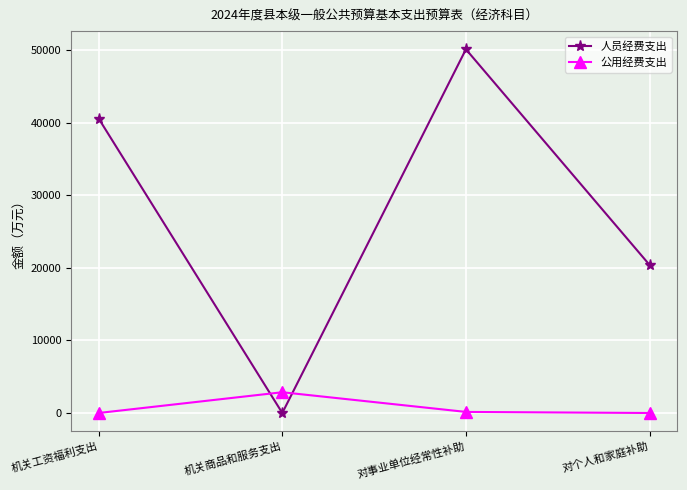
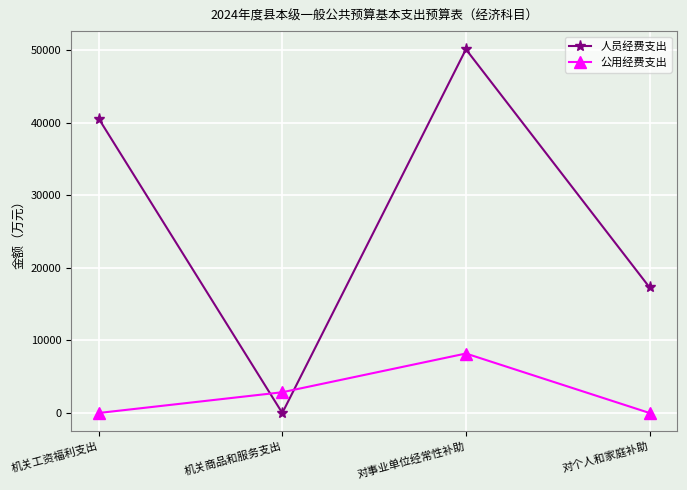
  {
    "人员经费支出": {
      "机关工资福利支出": 41000,
      "机关商品和服务支出": 0,
      "对事业单位经常性补助": 50000,
-     "对个人和家庭补助": 20000
+     "对个人和家庭补助": 17000
    },
    "公用经费支出": {
      "机关工资福利支出": 0,
      "机关商品和服务支出": 3000,
-     "对事业单位经常性补助": 0,
+     "对事业单位经常性补助": 8000,
      "对个人和家庭补助": 0
    }
  }
